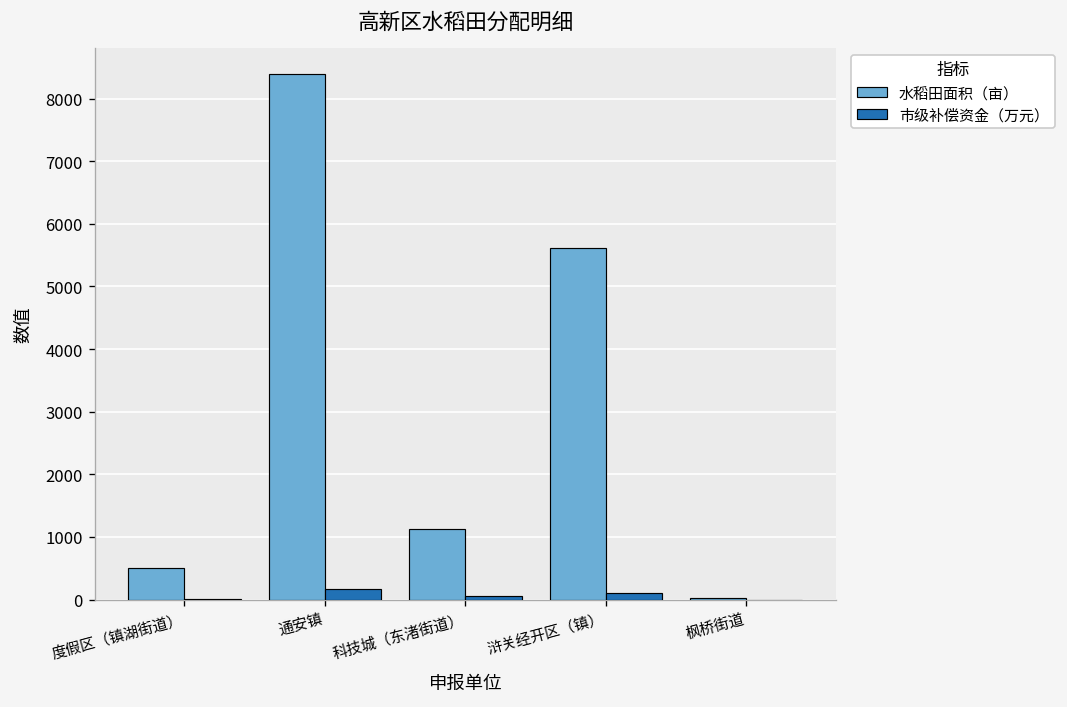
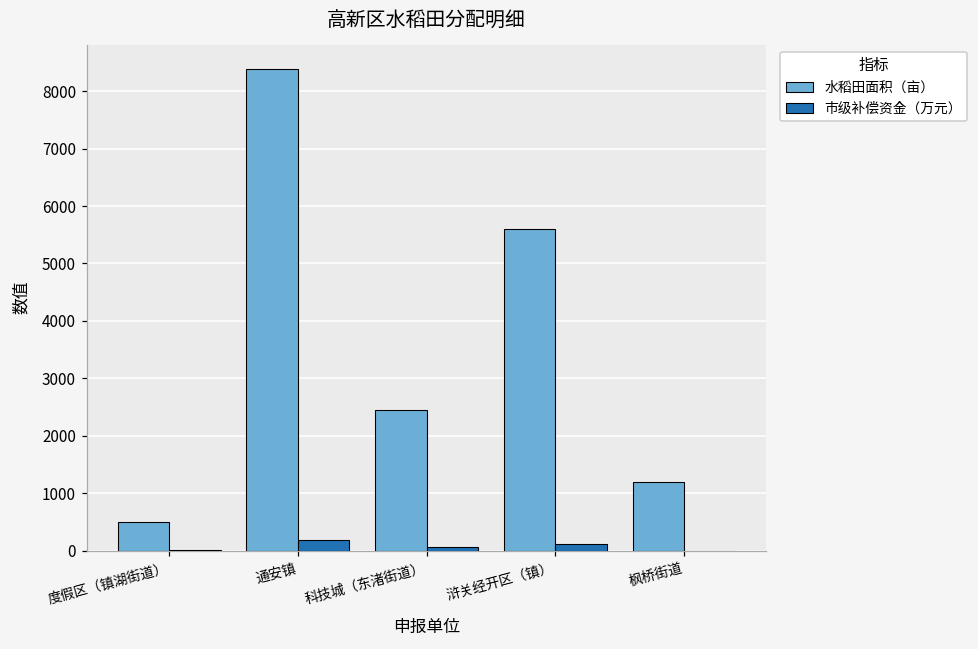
  {
    "水稻田面积（亩）": {
      "度假区（镇湖街道）": 500,
      "通安镇": 8400,
-     "科技城（东渚街道）": 1100,
+     "科技城（东渚街道）": 2400,
      "浒关经开区（镇）": 5600,
-     "枫桥街道": 0
+     "枫桥街道": 1200
    },
    "市级补偿资金（万元）": {
      "通安镇": 200,
      "科技城（东渚街道）": 100,
      "浒关经开区（镇）": 100
    }
  }
